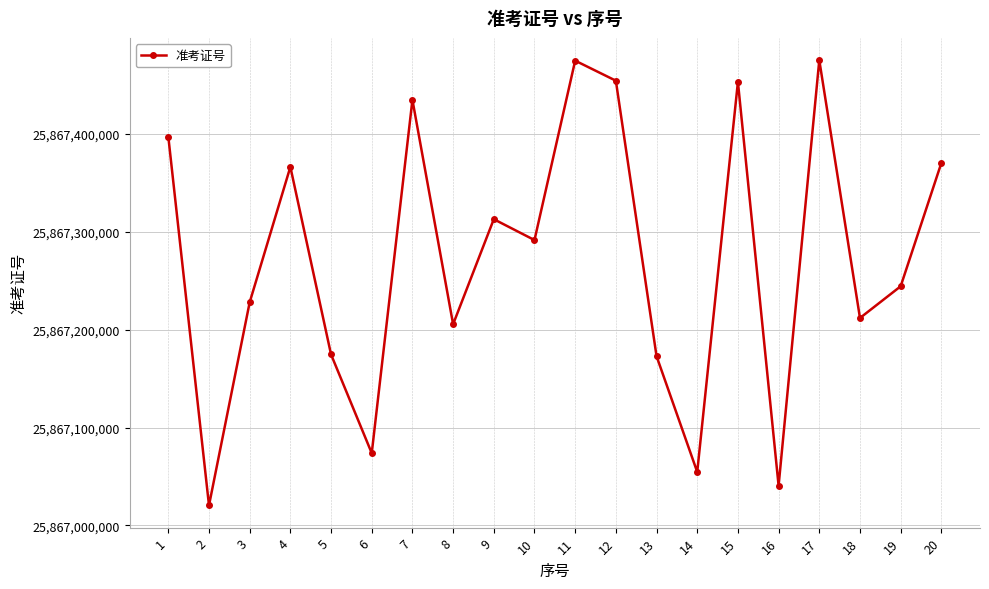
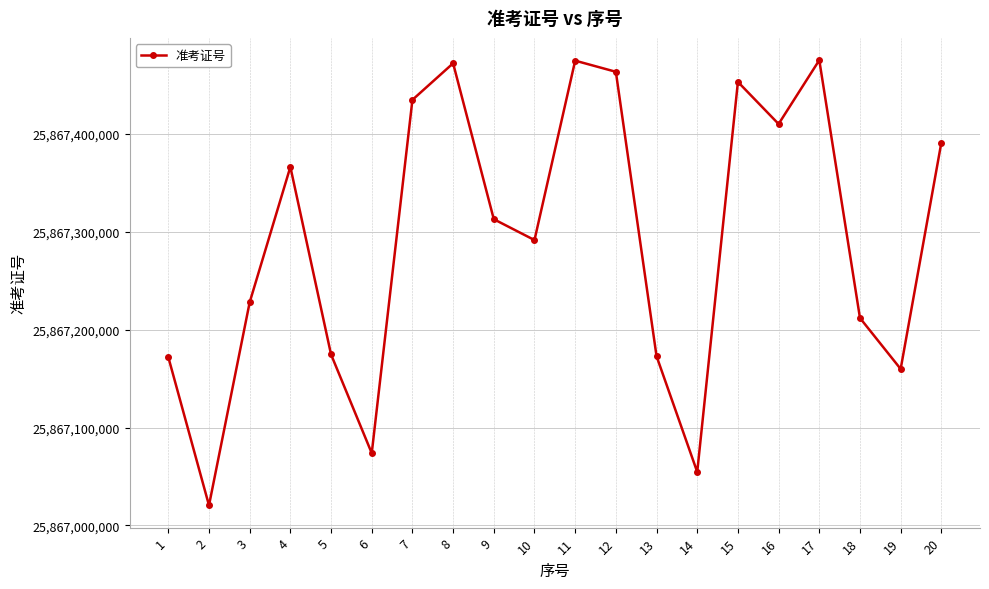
  {
-   "1": "25,867,400,000",
+   "1": "25,867,170,000",
    "2": "25,867,020,000",
    "3": "25,867,230,000",
    "4": "25,867,370,000",
    "5": "25,867,170,000",
    "6": "25,867,070,000",
    "7": "25,867,430,000",
-   "8": "25,867,210,000",
+   "8": "25,867,470,000",
    "9": "25,867,310,000",
    "10": "25,867,290,000",
    "11": "25,867,470,000",
-   "12": "25,867,450,000",
+   "12": "25,867,460,000",
    "13": "25,867,170,000",
    "14": "25,867,050,000",
    "15": "25,867,450,000",
-   "16": "25,867,040,000",
+   "16": "25,867,410,000",
    "17": "25,867,480,000",
    "18": "25,867,210,000",
-   "19": "25,867,240,000",
-   "20": "25,867,370,000"
+   "19": "25,867,160,000",
+   "20": "25,867,390,000"
  }
